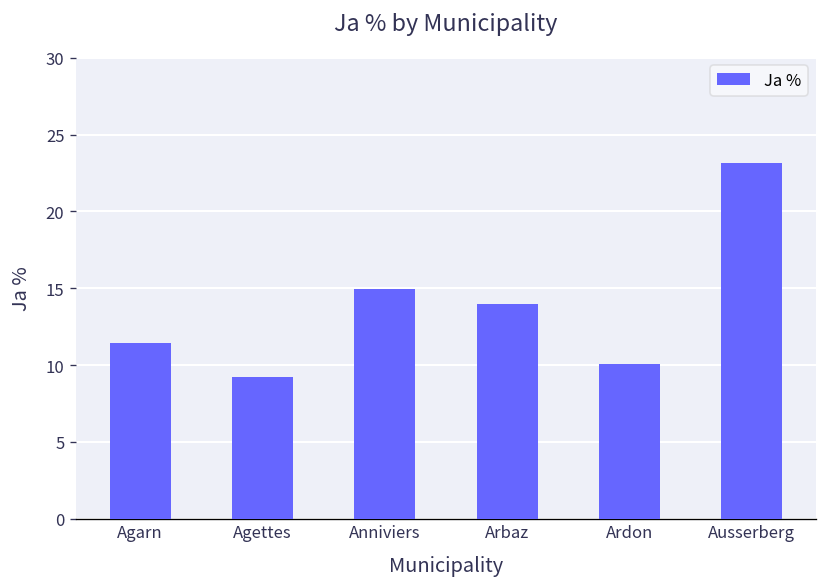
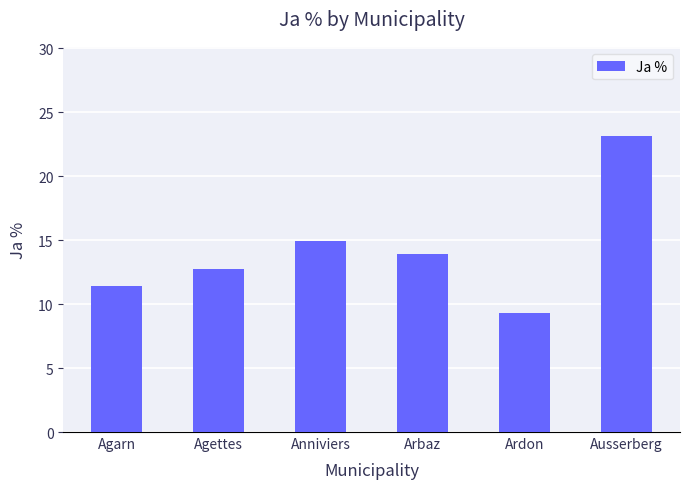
  {
    "Agarn": 11.4,
-   "Agettes": 9.2,
+   "Agettes": 12.8,
    "Anniviers": 14.9,
    "Arbaz": 14.0,
-   "Ardon": 10.1,
+   "Ardon": 9.3,
    "Ausserberg": 23.1
  }
